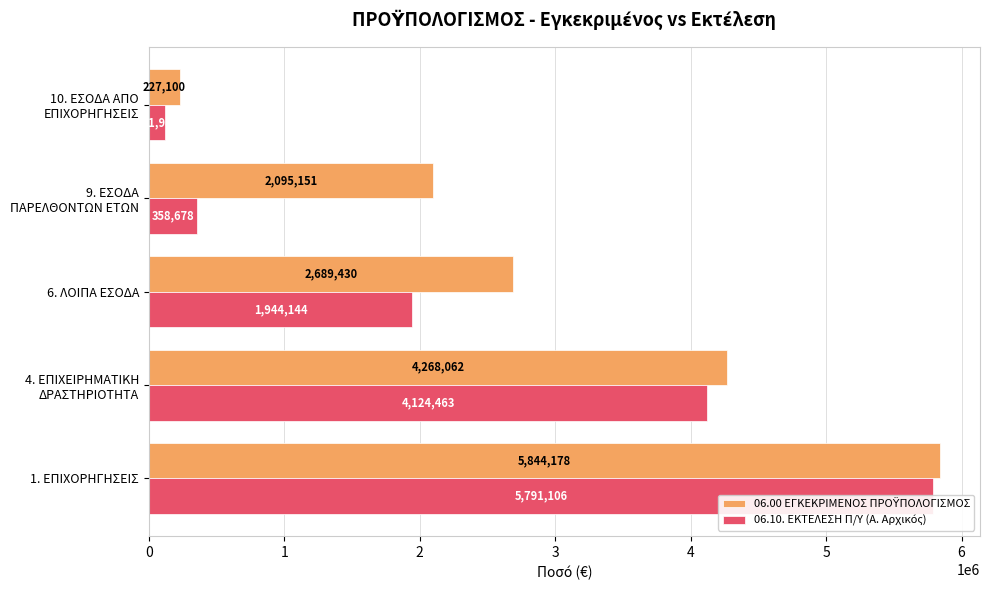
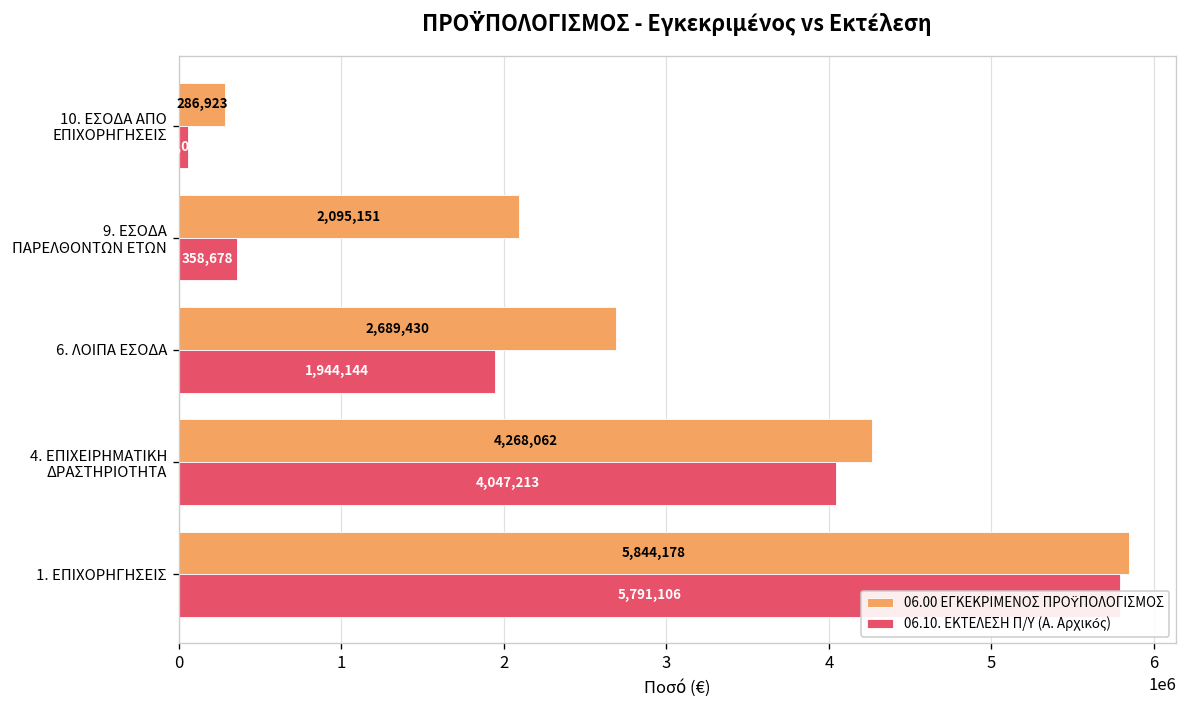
  {
    "06.00 ΕΓΚΕΚΡΙΜΕΝΟΣ ΠΡΟΫΠΟΛΟΓΙΣΜΟΣ": {
-     "10. ΕΣΟΔΑ ΑΠΟ ΕΠΙΧΟΡΗΓΗΣΕΙΣ": "227,100",
+     "10. ΕΣΟΔΑ ΑΠΟ ΕΠΙΧΟΡΗΓΗΣΕΙΣ": "286,923",
      "9. ΕΣΟΔΑ ΠΑΡΕΛΘΟΝΤΩΝ ΕΤΩΝ": "2,095,151",
      "6. ΛΟΙΠΑ ΕΣΟΔΑ": "2,689,430",
      "4. ΕΠΙΧΕΙΡΗΜΑΤΙΚΗ ΔΡΑΣΤΗΡΙΟΤΗΤΑ": "4,268,062",
      "1. ΕΠΙΧΟΡΗΓΗΣΕΙΣ": "5,844,178"
    },
    "06.10. ΕΚΤΕΛΕΣΗ Π/Υ (Α. Αρχικός)": {
-     "10. ΕΣΟΔΑ ΑΠΟ ΕΠΙΧΟΡΗΓΗΣΕΙΣ": "120000",
+     "10. ΕΣΟΔΑ ΑΠΟ ΕΠΙΧΟΡΗΓΗΣΕΙΣ": "60000",
      "9. ΕΣΟΔΑ ΠΑΡΕΛΘΟΝΤΩΝ ΕΤΩΝ": "358,678",
      "6. ΛΟΙΠΑ ΕΣΟΔΑ": "1,944,144",
-     "4. ΕΠΙΧΕΙΡΗΜΑΤΙΚΗ ΔΡΑΣΤΗΡΙΟΤΗΤΑ": "4,124,463"
+     "4. ΕΠΙΧΕΙΡΗΜΑΤΙΚΗ ΔΡΑΣΤΗΡΙΟΤΗΤΑ": "4,047,213"
    }
  }
